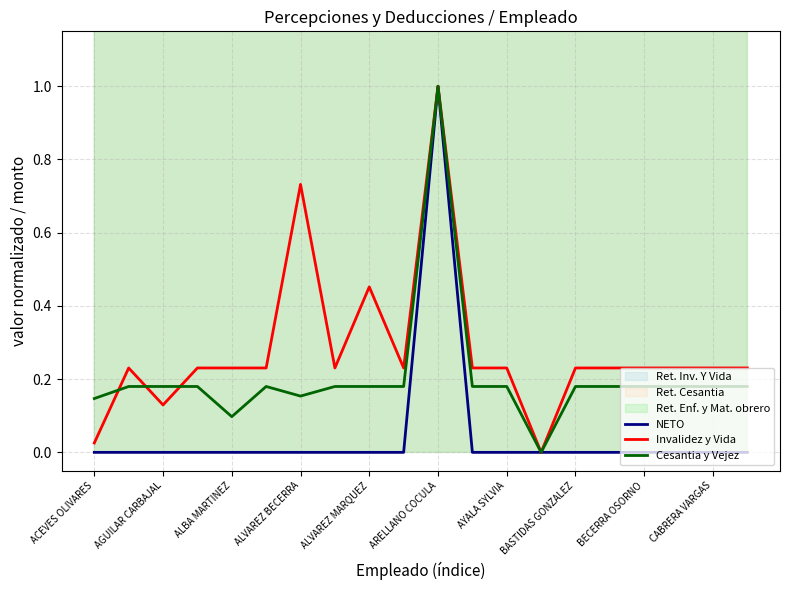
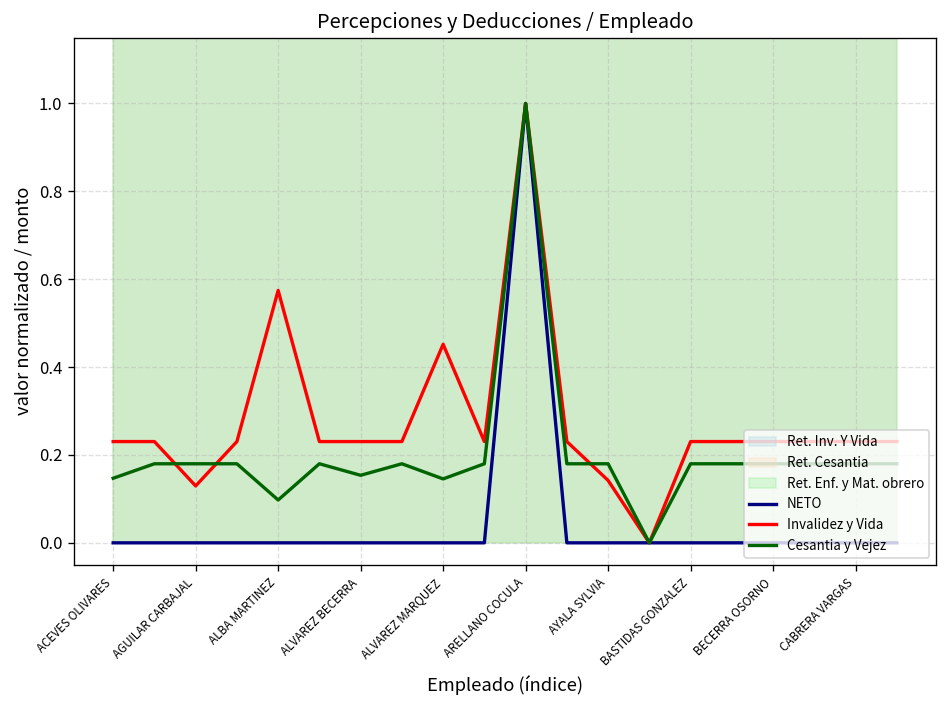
  {
    "NETO": {
      "ACEVES OLIVARES": 0.00,
      "AGUILAR CARBAJAL": 0.00,
      "ALBA MARTINEZ": 0.00,
      "ALVAREZ BECERRA": 0.00,
      "ALVAREZ MARQUEZ": 0.00,
      "AYALA SYLVIA": 0.00,
      "BASTIDAS GONZALEZ": 0.00
    },
    "Invalidez y Vida": {
-     "ACEVES OLIVARES": 0.03,
+     "ACEVES OLIVARES": 0.23,
      "AGUILAR CARBAJAL": 0.13,
-     "ALBA MARTINEZ": 0.23,
-     "ALVAREZ BECERRA": 0.73,
+     "ALBA MARTINEZ": 0.57,
+     "ALVAREZ BECERRA": 0.23,
      "ALVAREZ MARQUEZ": 0.45,
-     "AYALA SYLVIA": 0.23,
+     "AYALA SYLVIA": 0.14,
      "BASTIDAS GONZALEZ": 0.23
    },
    "Cesantia y Vejez": {
      "ACEVES OLIVARES": 0.15,
      "AGUILAR CARBAJAL": 0.18,
      "ALBA MARTINEZ": 0.10,
      "ALVAREZ BECERRA": 0.15,
-     "ALVAREZ MARQUEZ": 0.18,
+     "ALVAREZ MARQUEZ": 0.15,
      "AYALA SYLVIA": 0.18,
      "BASTIDAS GONZALEZ": 0.18
    }
  }
